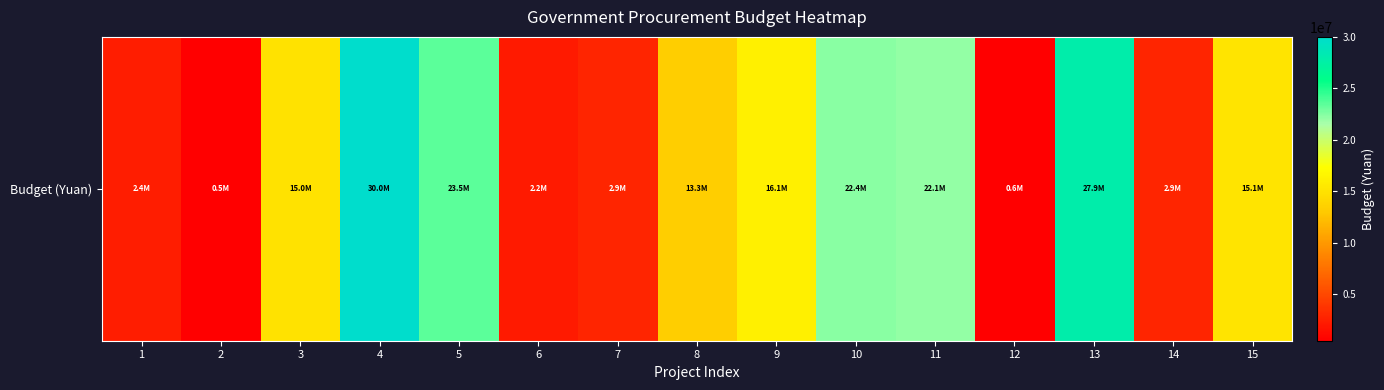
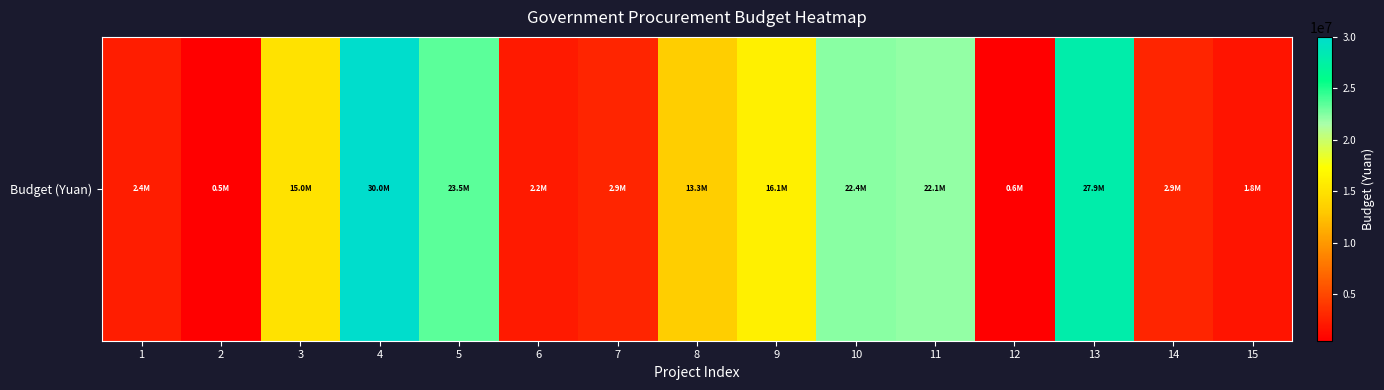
  {
    "Budget (Yuan)": {
      "1": "2.4M",
      "2": "0.5M",
      "3": "15.0M",
      "4": "30.0M",
      "5": "23.5M",
      "6": "2.2M",
      "7": "2.9M",
      "8": "13.3M",
      "9": "16.1M",
      "10": "22.4M",
      "11": "22.1M",
      "12": "0.6M",
      "13": "27.9M",
      "14": "2.9M",
-     "15": "15.1M"
+     "15": "1.8M"
    }
  }
